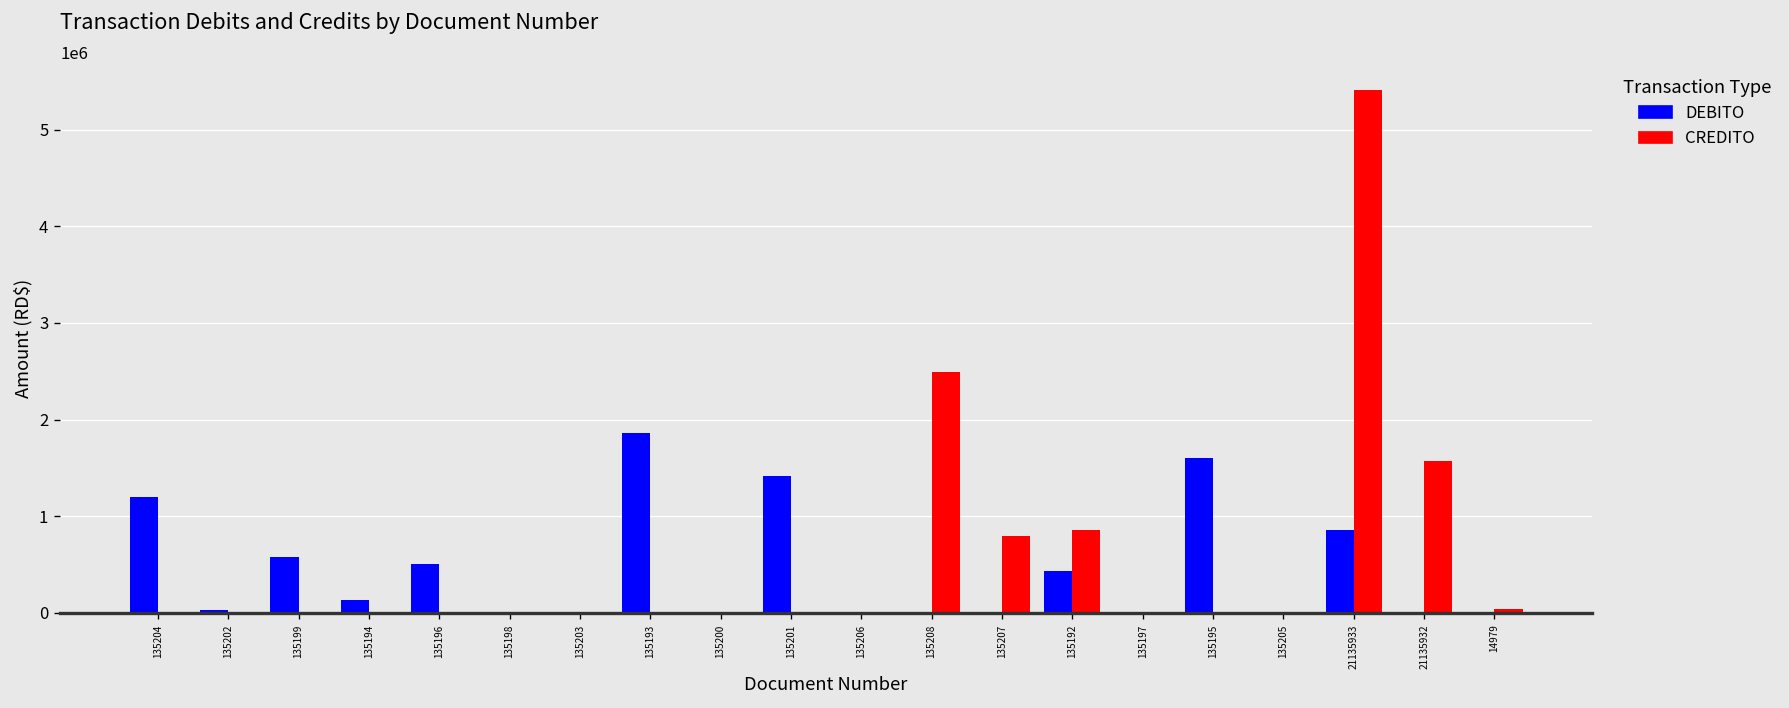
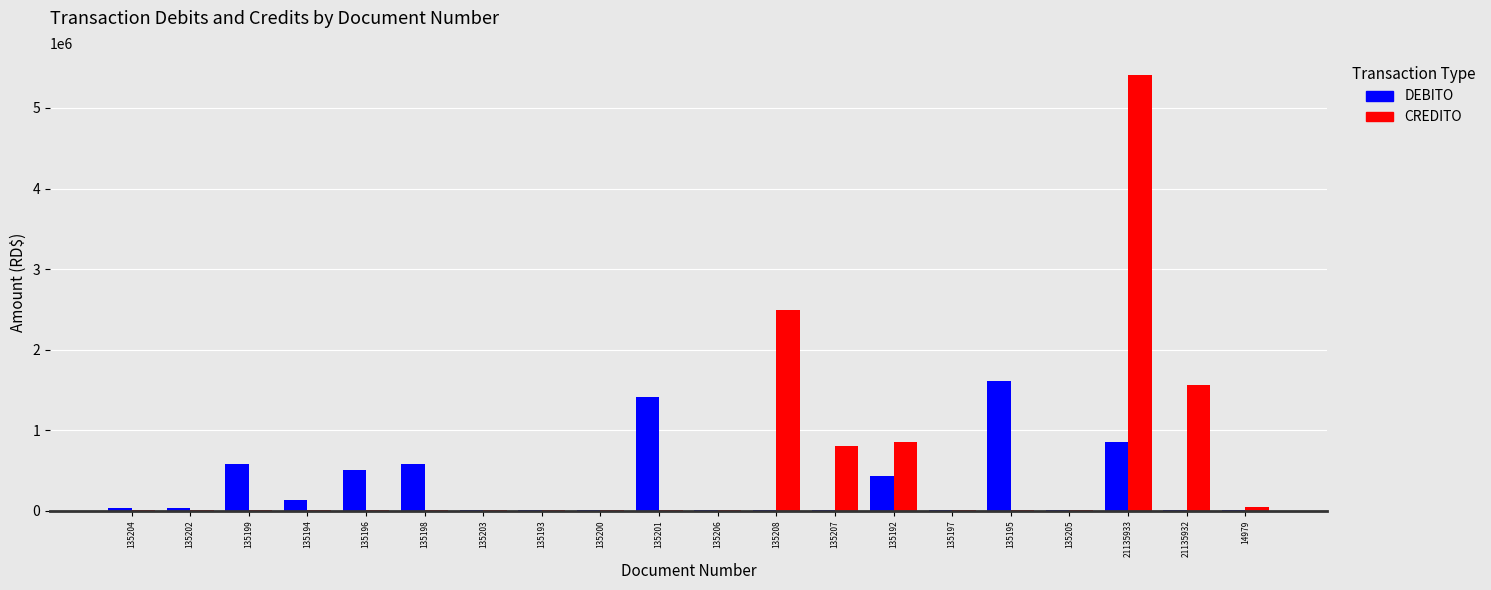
  {
    "DEBITO": {
-     "135204": 1200000,
+     "135204": 0,
      "135199": 600000,
      "135194": 100000,
      "135196": 500000,
-     "135198": 0,
-     "135193": 1900000,
+     "135198": 600000,
+     "135193": 0,
      "135201": 1400000,
      "135192": 400000,
      "135195": 1600000,
      "21135933": 900000
    },
    "CREDITO": {
      "135208": 2500000,
      "135207": 800000,
      "135192": 900000,
      "21135933": 5400000,
      "21135932": 1600000,
      "14979": 0
    }
  }
